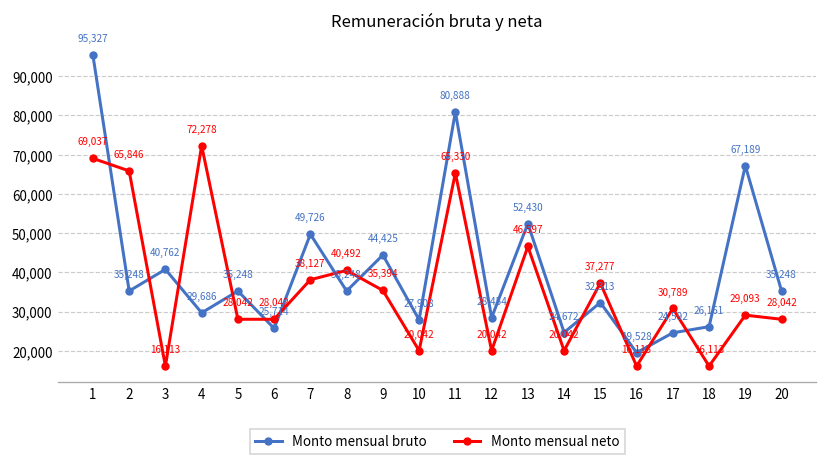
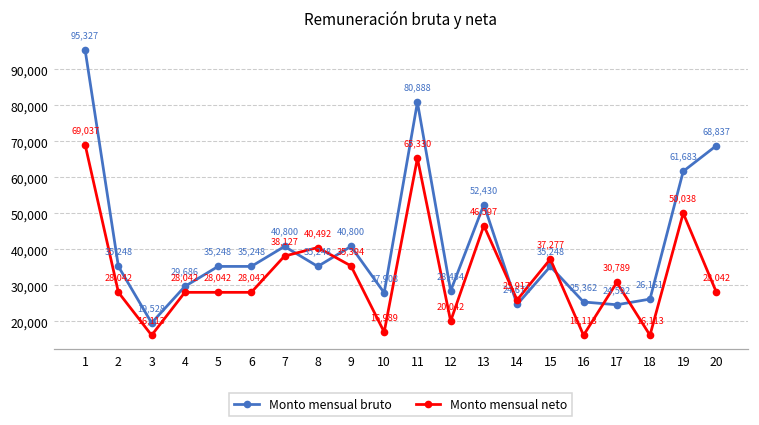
  {
    "Monto mensual bruto": {
      "1": "95,327",
      "2": "35,248",
-     "3": "40,762",
+     "3": "19,528",
      "5": "35,248",
-     "6": "25,714",
-     "7": "49,726",
-     "9": "44,425",
+     "6": "35,248",
+     "7": "40,800",
+     "9": "40,800",
      "10": "27,908",
      "11": "80,888",
      "12": "28,454",
      "13": "52,430",
-     "15": "32,313",
-     "16": "19,528",
+     "15": "35,248",
+     "16": "25,362",
      "18": "26,161",
-     "19": "67,189",
-     "20": "35,248"
+     "19": "61,683",
+     "20": "68,837"
    },
    "Monto mensual neto": {
      "1": "69,037",
-     "2": "65,846",
-     "4": "72,278",
+     "2": "28,042",
+     "4": "28,042",
      "5": "28,042",
      "6": "28,042",
      "8": "40,492",
-     "10": "20,042",
+     "10": "16,989",
      "11": "65,330",
      "12": "20,042",
-     "14": "20,042",
+     "14": "25,917",
      "16": "16,113",
      "17": "30,789",
      "18": "16,113",
-     "19": "29,093",
+     "19": "50,038",
      "20": "28,042"
    }
  }
